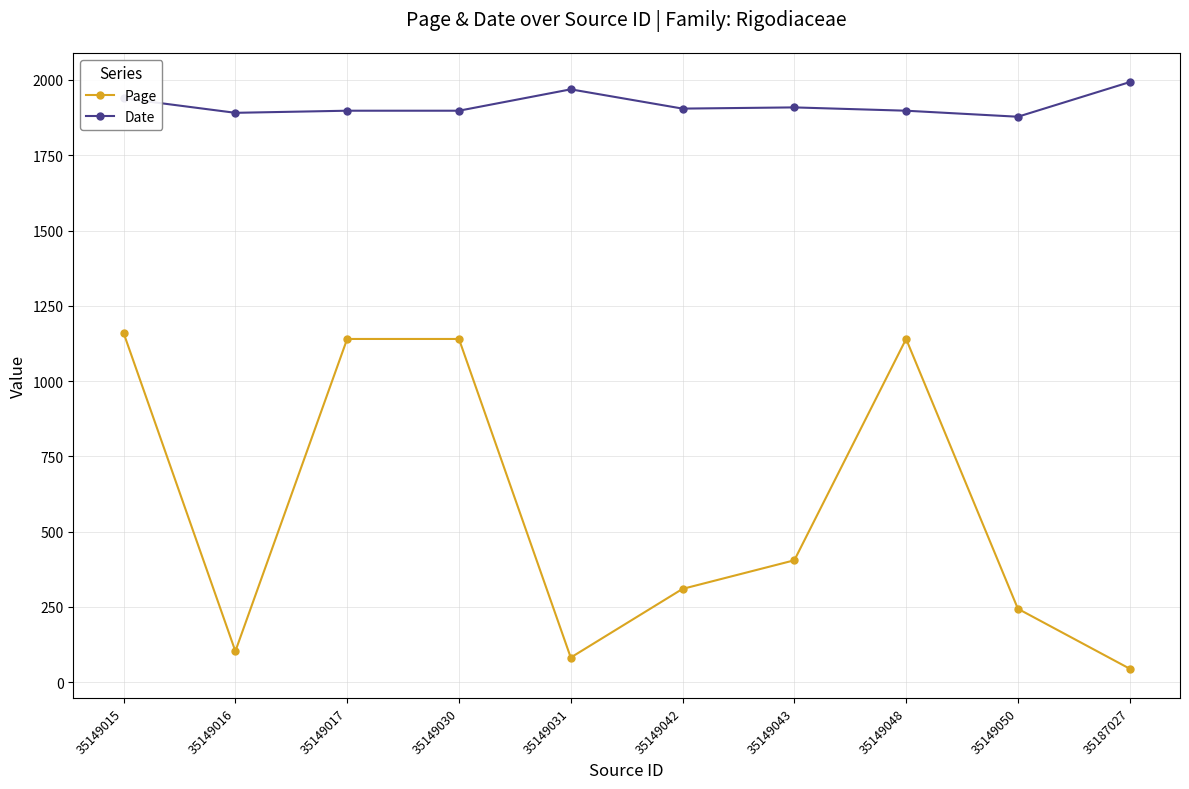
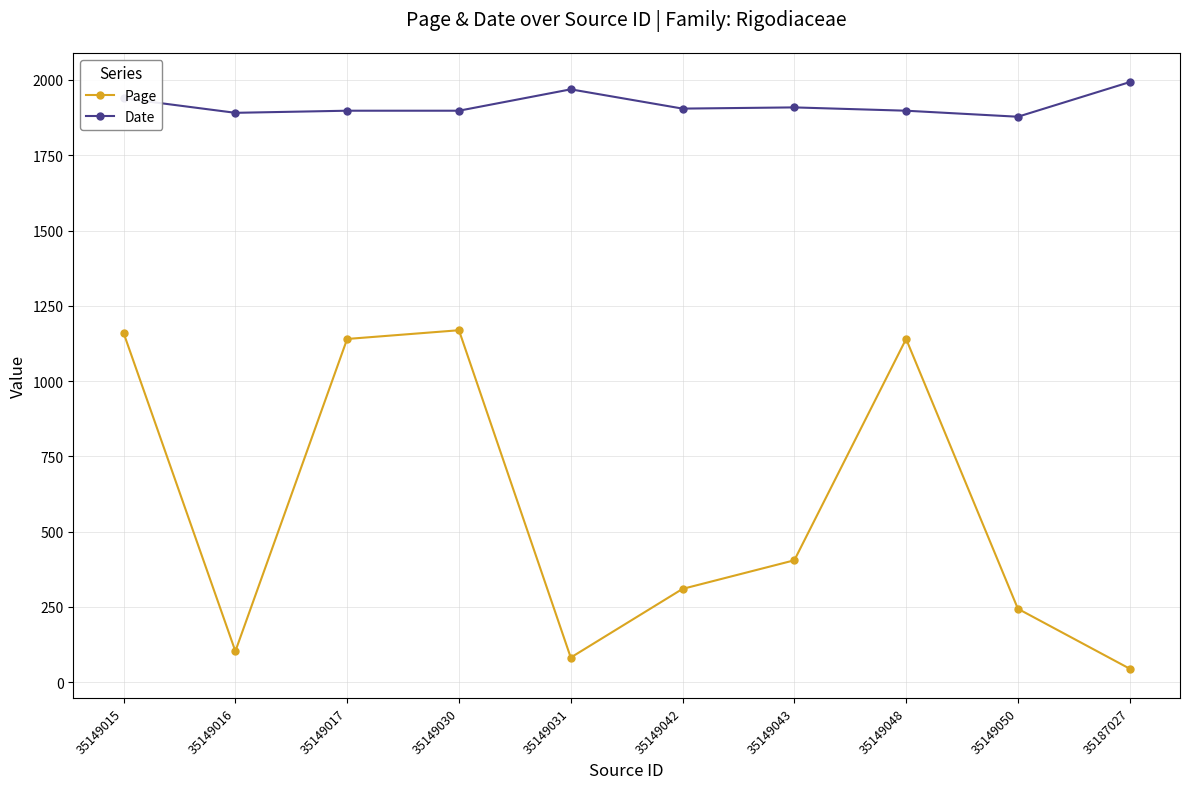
  {
    "Page": {
      "35149015": 1160,
      "35149016": 100,
      "35149017": 1140,
-     "35149030": 1140,
+     "35149030": 1170,
      "35149031": 80,
      "35149042": 310,
      "35149043": 410,
      "35149048": 1140,
      "35149050": 240,
      "35187027": 50
    },
    "Date": {
      "35149016": 1890,
      "35149017": 1900,
      "35149030": 1900,
      "35149031": 1970,
      "35149042": 1910,
      "35149043": 1910,
      "35149048": 1900,
      "35149050": 1880,
      "35187027": 1990
    }
  }
